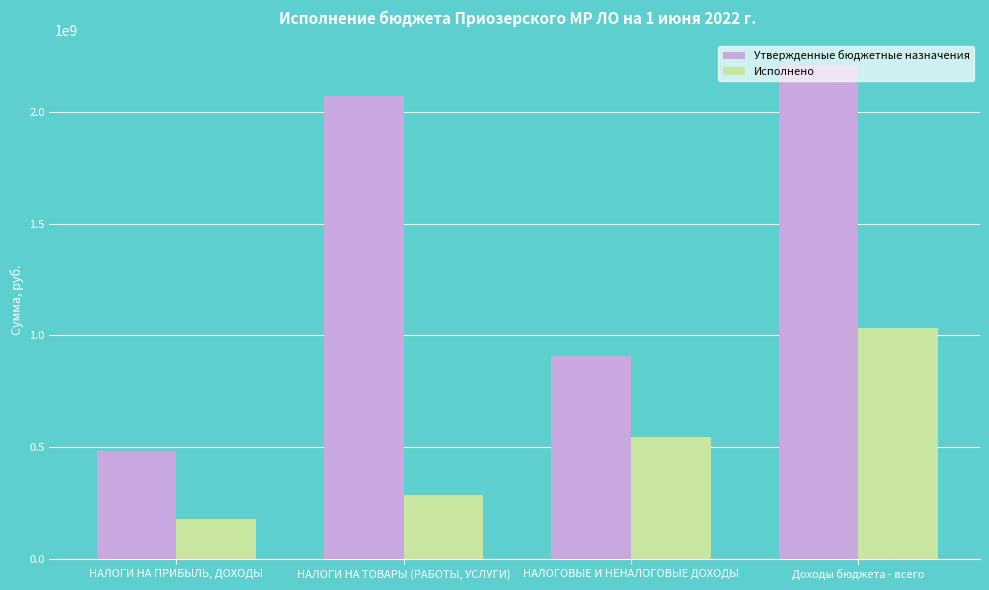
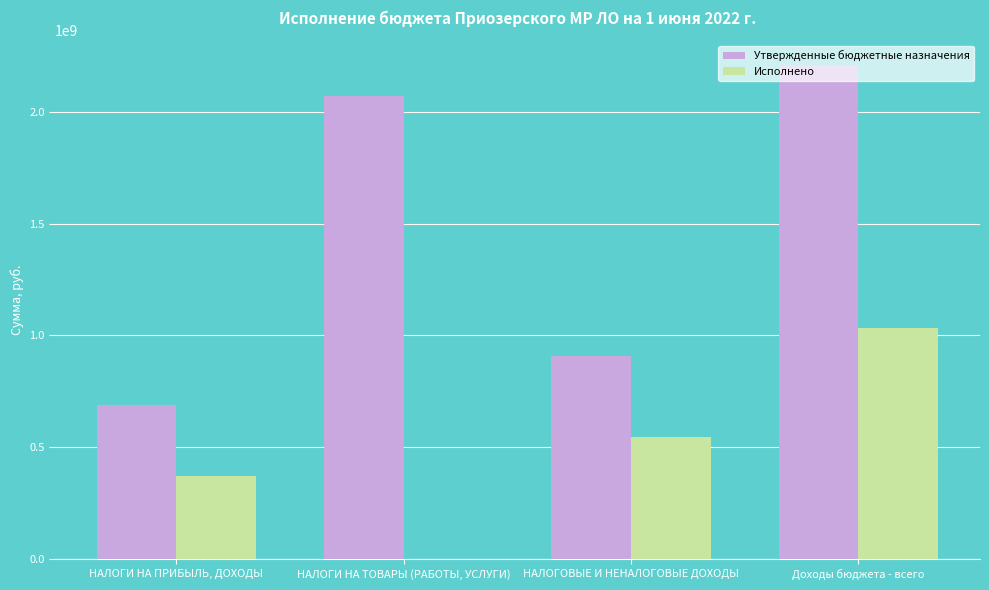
  {
    "Утвержденные бюджетные назначения": {
-     "НАЛОГИ НА ПРИБЫЛЬ, ДОХОДЫ": 480000000,
+     "НАЛОГИ НА ПРИБЫЛЬ, ДОХОДЫ": 690000000,
      "НАЛОГИ НА ТОВАРЫ (РАБОТЫ, УСЛУГИ)": 2070000000,
      "НАЛОГОВЫЕ И НЕНАЛОГОВЫЕ ДОХОДЫ": 910000000
    },
    "Исполнено": {
-     "НАЛОГИ НА ПРИБЫЛЬ, ДОХОДЫ": 180000000,
-     "НАЛОГИ НА ТОВАРЫ (РАБОТЫ, УСЛУГИ)": 290000000,
+     "НАЛОГИ НА ПРИБЫЛЬ, ДОХОДЫ": 370000000,
+     "НАЛОГИ НА ТОВАРЫ (РАБОТЫ, УСЛУГИ)": 0,
      "НАЛОГОВЫЕ И НЕНАЛОГОВЫЕ ДОХОДЫ": 550000000,
      "Доходы бюджета - всего": 1030000000
    }
  }
